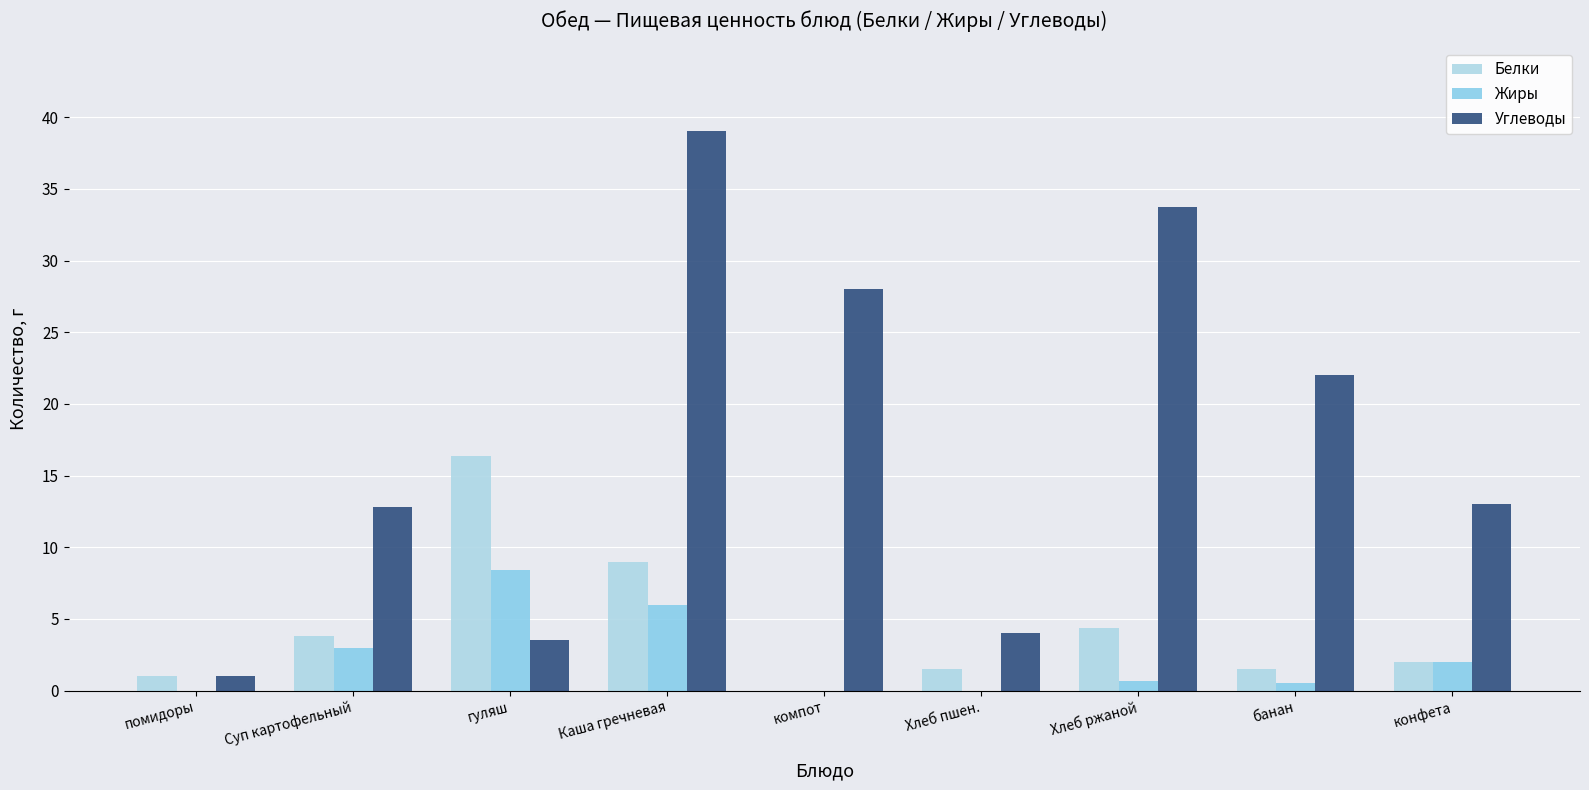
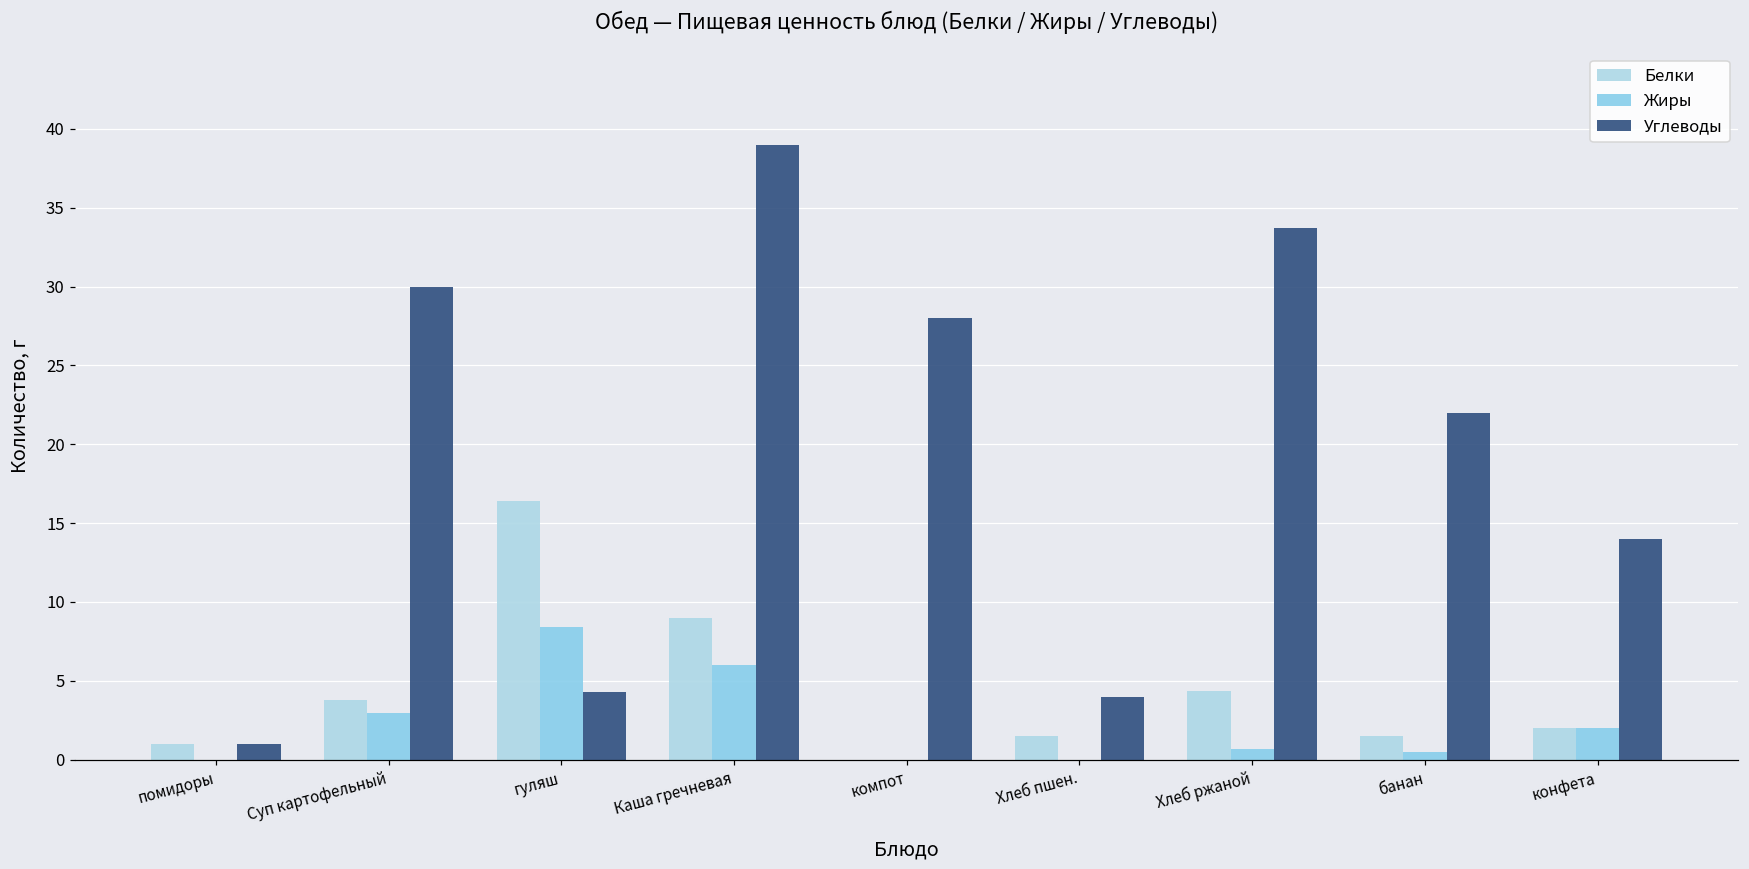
  {
    "Углеводы": {
      "помидоры": 1.0,
-     "Суп картофельный": 12.8,
-     "гуляш": 3.5,
+     "Суп картофельный": 30.0,
+     "гуляш": 4.3,
      "Каша гречневая": 39.0,
      "компот": 28.0,
      "Хлеб пшен.": 4.0,
      "Хлеб ржаной": 33.7,
      "банан": 22.0,
-     "конфета": 13
+     "конфета": 14
    }
  }
